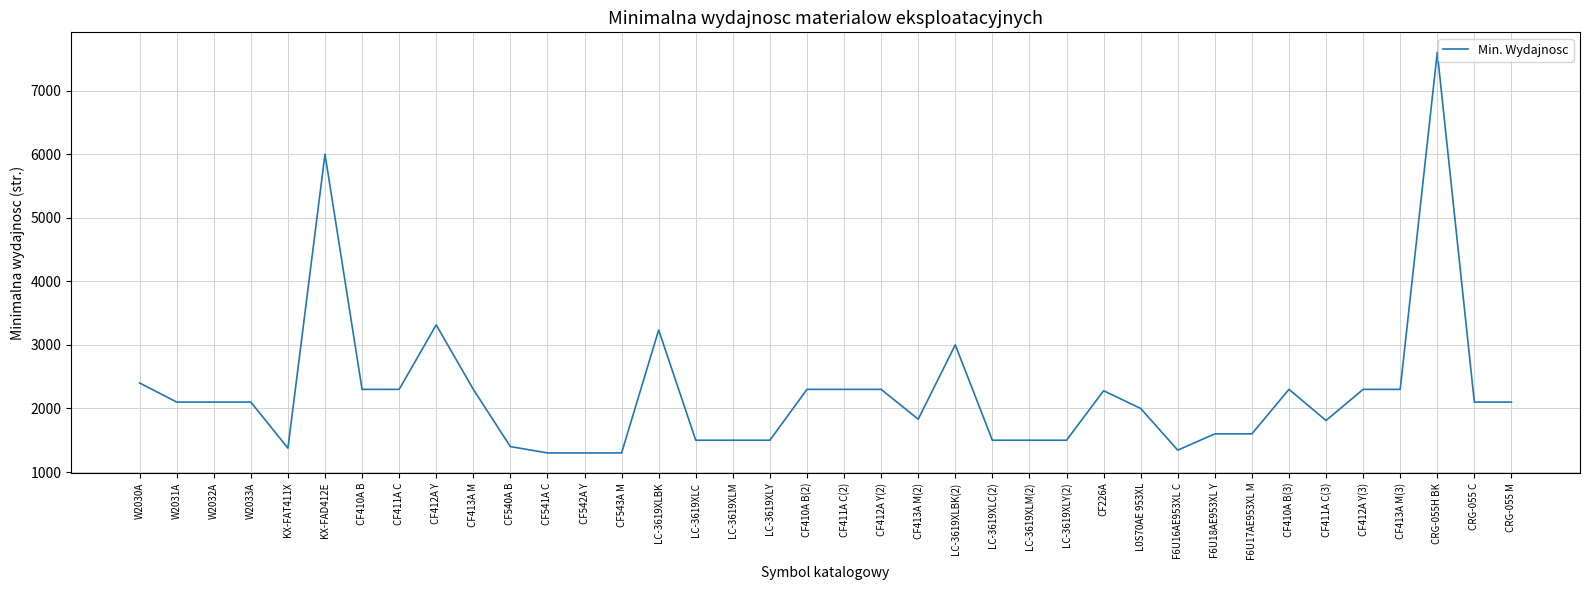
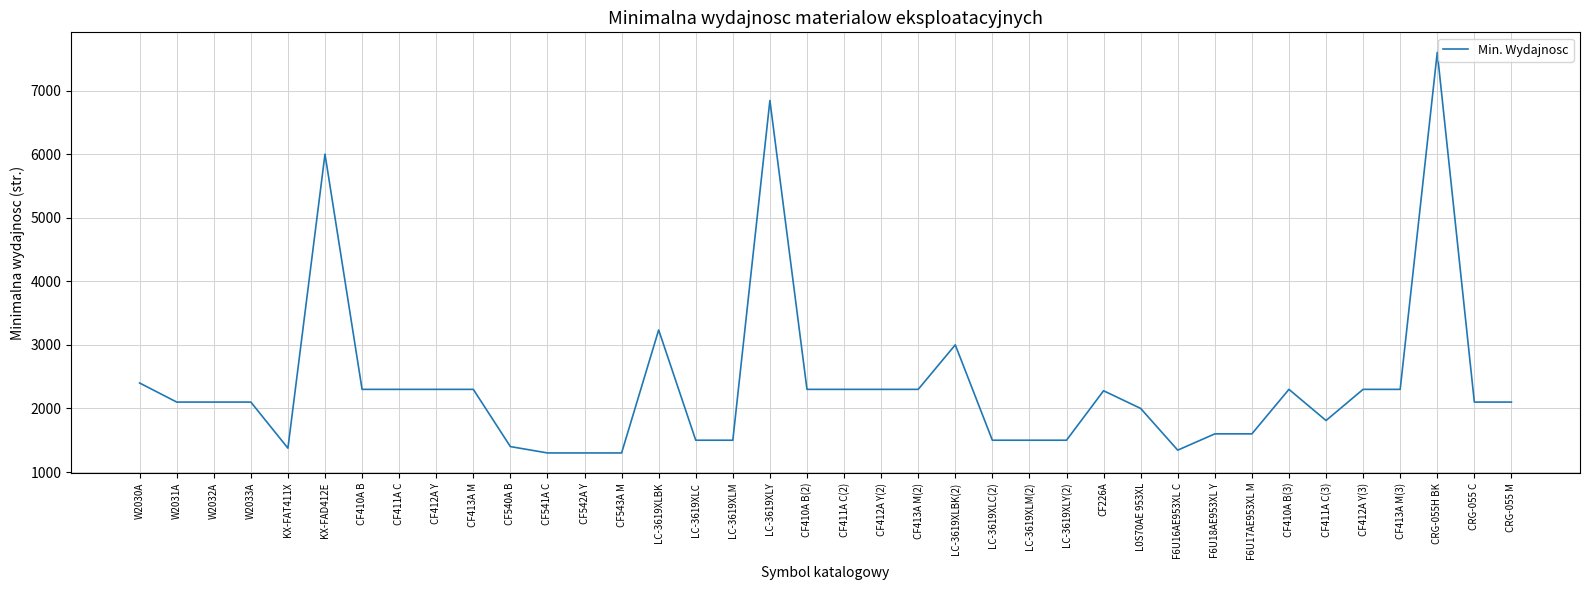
  {
    "W2030A": 2400,
    "W2031A": 2100,
    "W2032A": 2100,
    "W2033A": 2100,
    "KX-FAT411X": 1400,
    "KX-FAD412E": 6000,
    "CF410A B": 2300,
    "CF411A C": 2300,
-   "CF412A Y": 3300,
+   "CF412A Y": 2300,
    "CF413A M": 2300,
    "CF540A B": 1400,
    "CF541A C": 1300,
    "CF542A Y": 1300,
    "CF543A M": 1300,
    "LC-3619XLBK": 3200,
    "LC-3619XLC": 1500,
    "LC-3619XLM": 1500,
-   "LC-3619XLY": 1500,
+   "LC-3619XLY": 6800,
    "CF410A B(2)": 2300,
    "CF411A C(2)": 2300,
    "CF412A Y(2)": 2300,
-   "CF413A M(2)": 1800,
+   "CF413A M(2)": 2300,
    "LC-3619XLBK(2)": 3000,
    "LC-3619XLC(2)": 1500,
    "LC-3619XLM(2)": 1500,
    "LC-3619XLY(2)": 1500,
    "CF226A": 2300,
    "L0S70AE 953XL": 2000,
    "F6U16AE953XL C": 1300,
    "F6U18AE953XL Y": 1600,
    "F6U17AE953XL M": 1600,
    "CF410A B(3)": 2300,
    "CF411A C(3)": 1800,
    "CF412A Y(3)": 2300,
    "CF413A M(3)": 2300,
    "CRG-055H BK": 7600,
    "CRG-055 C": 2100,
    "CRG-055 M": 2100
  }
